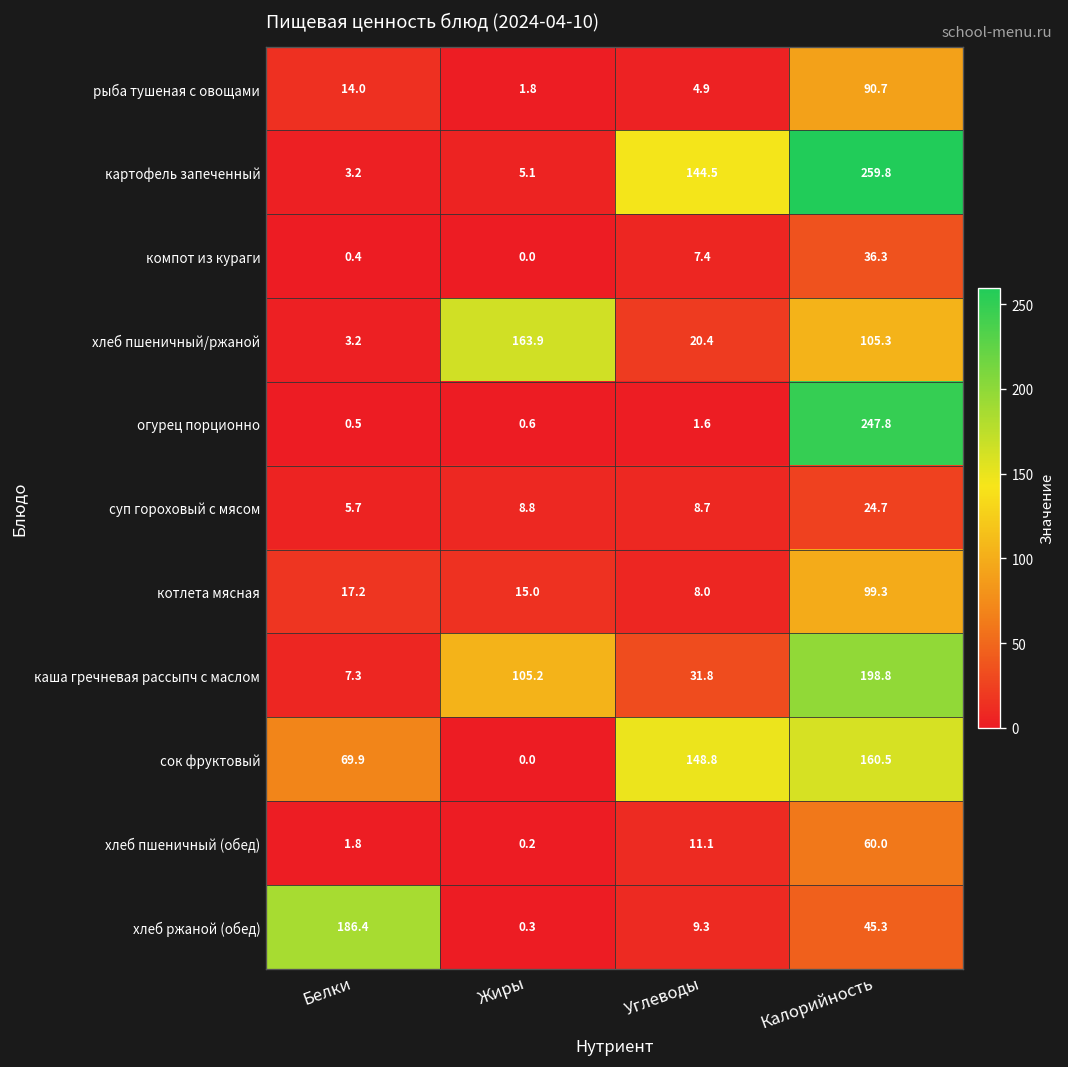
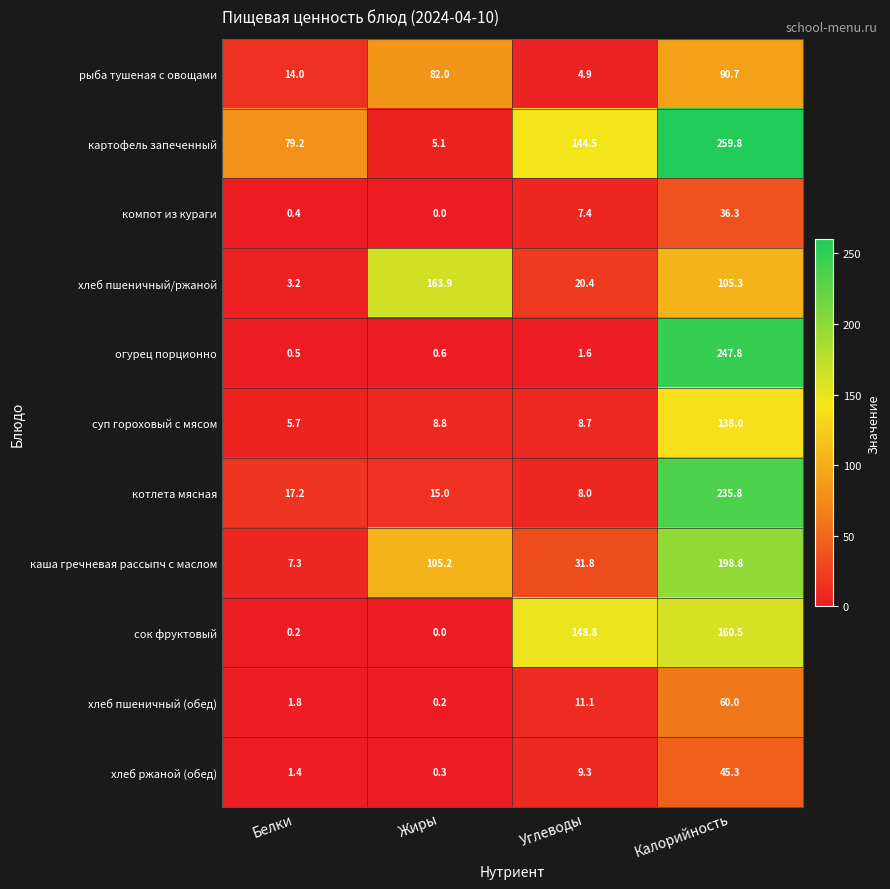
  {
    "рыба тушеная с овощами": {
      "Белки": 14.0,
-     "Жиры": 1.8,
+     "Жиры": 82.0,
      "Углеводы": 4.9,
      "Калорийность": 90.7
    },
    "картофель запеченный": {
-     "Белки": 3.2,
+     "Белки": 79.2,
      "Жиры": 5.1,
      "Углеводы": 144.5,
      "Калорийность": 259.8
    },
    "компот из кураги": {
      "Белки": 0.4,
      "Жиры": 0.0,
      "Углеводы": 7.4,
      "Калорийность": 36.3
    },
    "хлеб пшеничный/ржаной": {
      "Белки": 3.2,
      "Жиры": 163.9,
      "Углеводы": 20.4,
      "Калорийность": 105.3
    },
    "огурец порционно": {
      "Белки": 0.5,
      "Жиры": 0.6,
      "Углеводы": 1.6,
      "Калорийность": 247.8
    },
    "суп гороховый с мясом": {
      "Белки": 5.7,
      "Жиры": 8.8,
      "Углеводы": 8.7,
-     "Калорийность": 24.7
+     "Калорийность": 138.0
    },
    "котлета мясная": {
      "Белки": 17.2,
      "Жиры": 15.0,
      "Углеводы": 8.0,
-     "Калорийность": 99.3
+     "Калорийность": 235.8
    },
    "каша гречневая рассыпч с маслом": {
      "Белки": 7.3,
      "Жиры": 105.2,
      "Углеводы": 31.8,
      "Калорийность": 198.8
    },
    "сок фруктовый": {
-     "Белки": 69.9,
+     "Белки": 0.2,
      "Жиры": 0.0,
      "Углеводы": 148.8,
      "Калорийность": 160.5
    },
    "хлеб пшеничный (обед)": {
      "Белки": 1.8,
      "Жиры": 0.2,
      "Углеводы": 11.1,
      "Калорийность": 60.0
    },
    "хлеб ржаной (обед)": {
-     "Белки": 186.4,
+     "Белки": 1.4,
      "Жиры": 0.3,
      "Углеводы": 9.3,
      "Калорийность": 45.3
    }
  }
